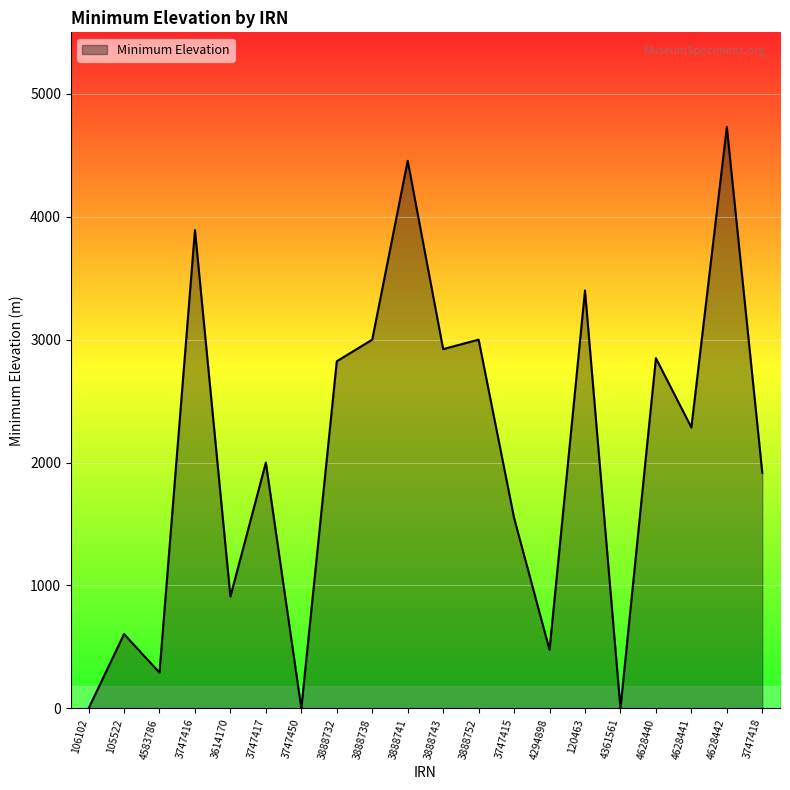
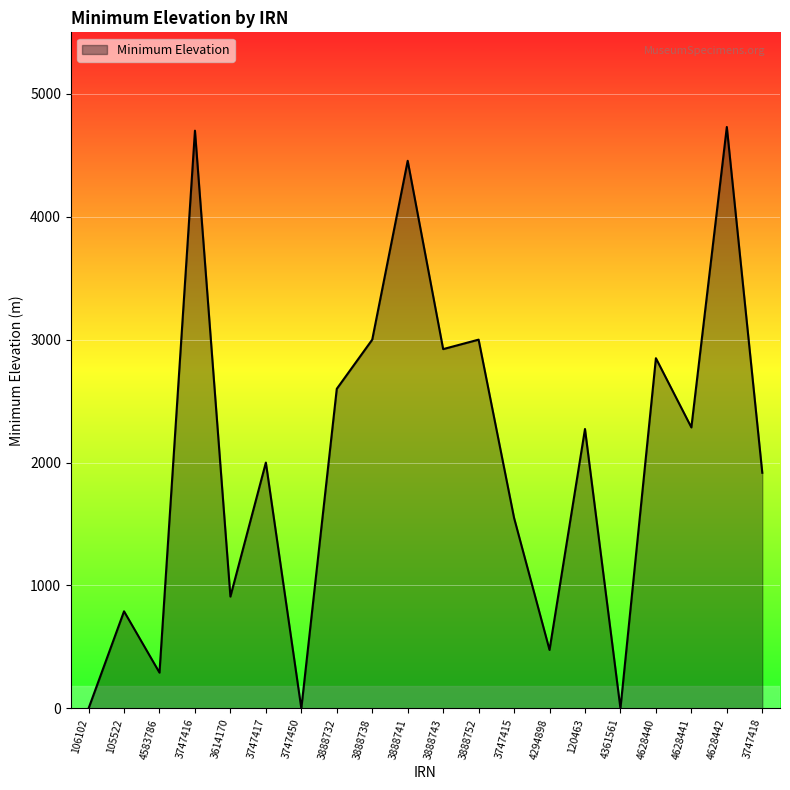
  {
-   "105522": 610,
+   "105522": 790,
    "4583786": 290,
-   "3747416": 3890,
+   "3747416": 4700,
    "3614170": 910,
    "3747417": 2000,
-   "3888732": 2820,
+   "3888732": 2600,
    "3888738": 3000,
    "3888741": 4460,
    "3888743": 2920,
    "3888752": 3000,
    "3747415": 1550,
    "4294898": 480,
-   "120463": 3400,
+   "120463": 2270,
    "4628440": 2850,
    "4628441": 2290,
    "4628442": 4730,
    "3747418": 1920
  }
